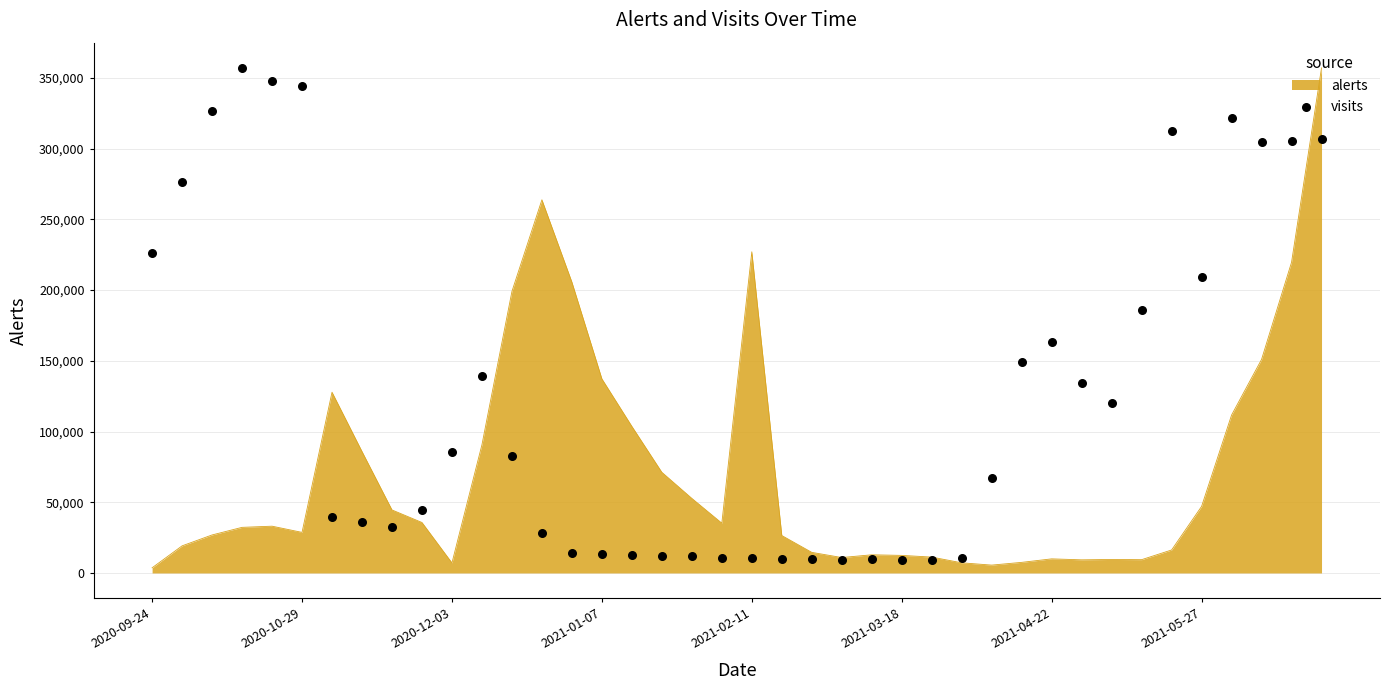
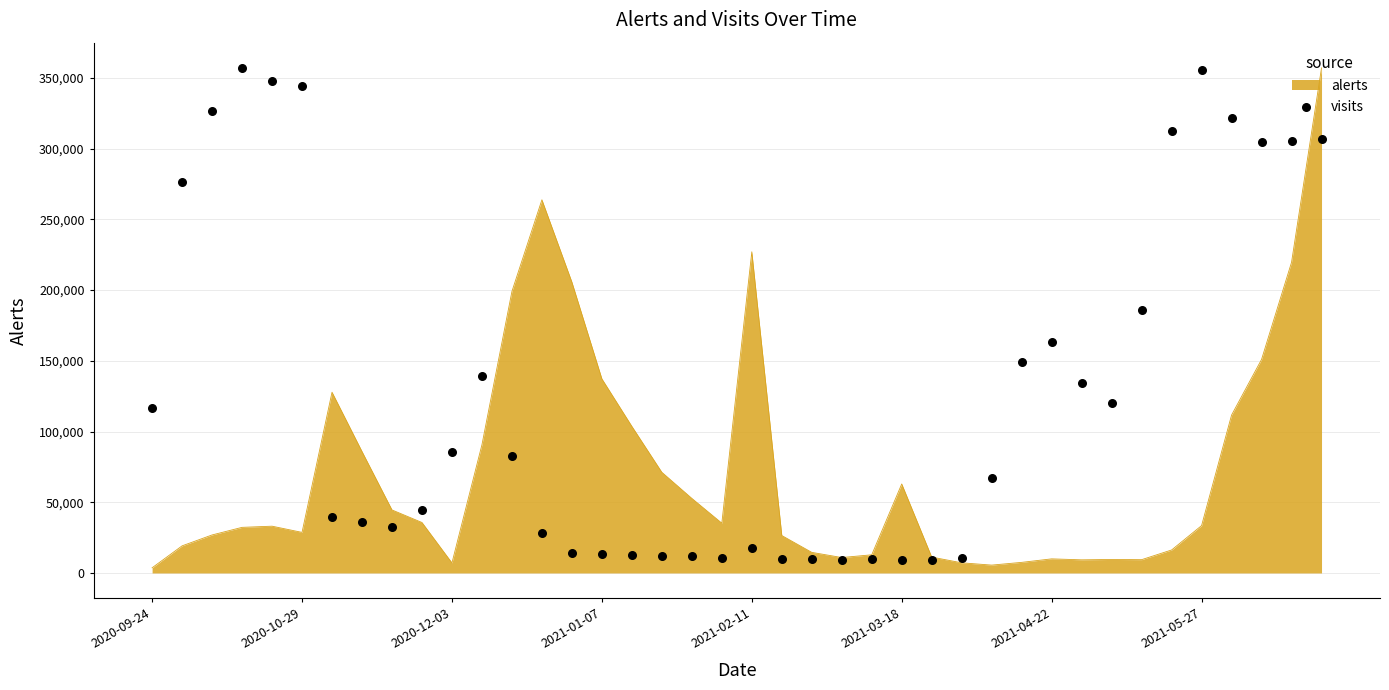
  {
    "alerts": {
      "2020-09-24": "4,000",
      "2020-10-29": "29,000",
      "2020-12-03": "7,000",
      "2021-01-07": "137,000",
      "2021-02-11": "227,000",
-     "2021-03-18": "12,000",
+     "2021-03-18": "63,000",
      "2021-04-22": "10,000",
-     "2021-05-27": "47,000"
+     "2021-05-27": "34,000"
    },
    "visits": {
-     "2020-09-24": "226,000",
-     "2021-02-11": "10,000",
-     "2021-05-27": "209,000"
+     "2020-09-24": "117,000",
+     "2021-02-11": "18,000",
+     "2021-05-27": "356,000"
    }
  }
